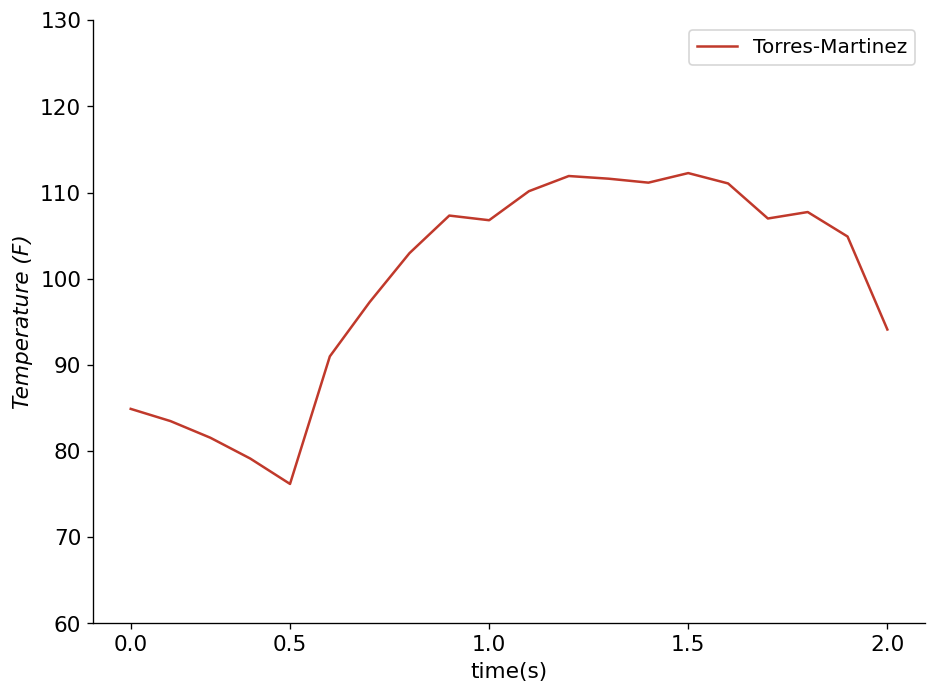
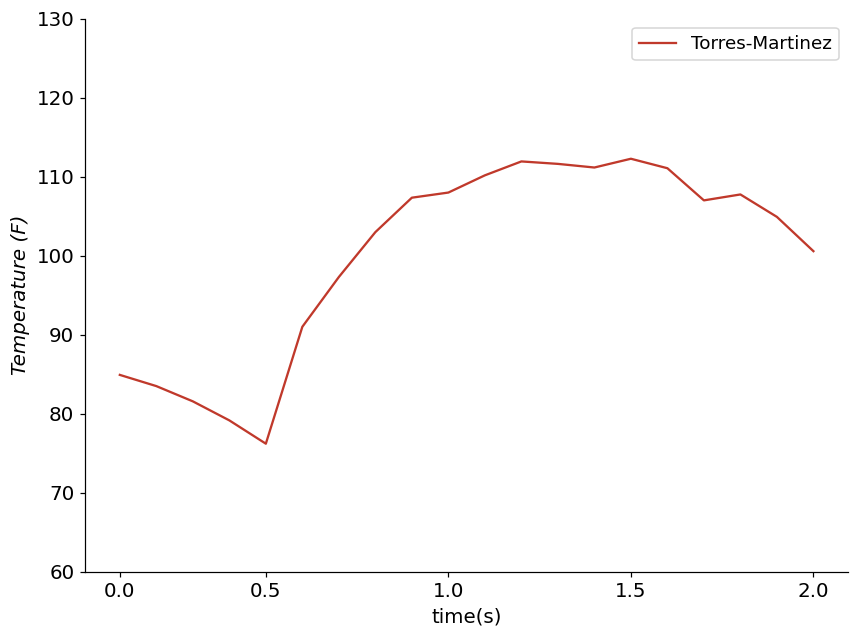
  {
    "0.0": 85,
    "0.5": 76,
-   "1.0": 107,
+   "1.0": 108,
    "1.5": 112,
-   "2.0": 94
+   "2.0": 101
  }
